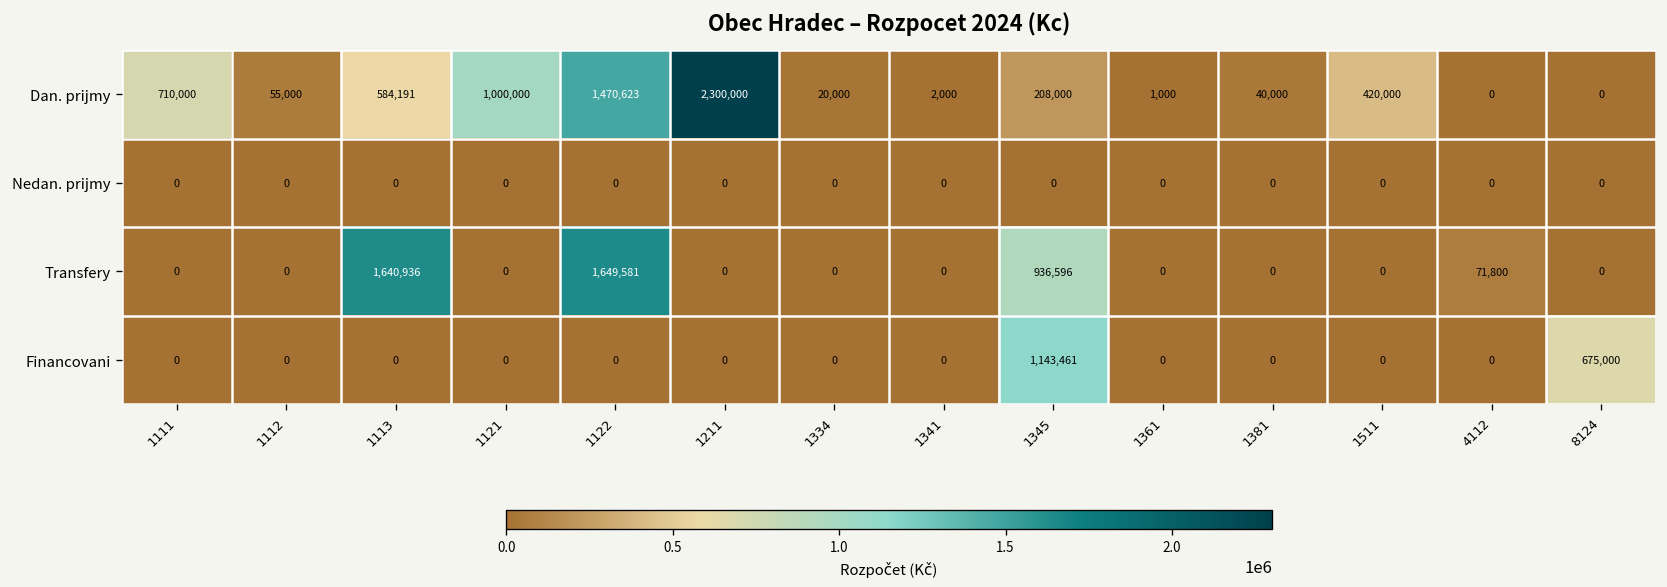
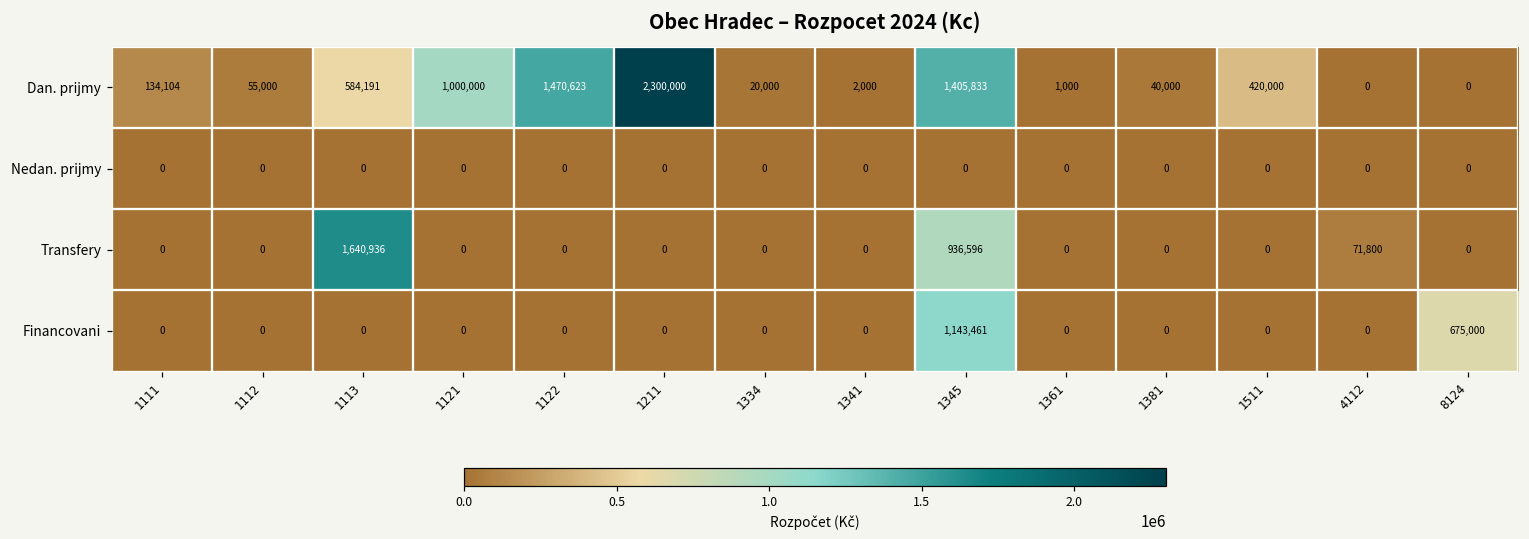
  {
    "Dan. prijmy": {
-     "1111": "710,000",
+     "1111": "134,104",
      "1112": "55,000",
      "1113": "584,191",
      "1121": "1,000,000",
      "1122": "1,470,623",
      "1211": "2,300,000",
      "1334": "20,000",
      "1341": "2,000",
-     "1345": "208,000",
+     "1345": "1,405,833",
      "1361": "1,000",
      "1381": "40,000",
      "1511": "420,000",
      "4112": "0",
      "8124": "0"
    },
    "Nedan. prijmy": {
      "1111": "0",
      "1112": "0",
      "1113": "0",
      "1121": "0",
      "1122": "0",
      "1211": "0",
      "1334": "0",
      "1341": "0",
      "1345": "0",
      "1361": "0",
      "1381": "0",
      "1511": "0",
      "4112": "0",
      "8124": "0"
    },
    "Transfery": {
      "1111": "0",
      "1112": "0",
      "1113": "1,640,936",
      "1121": "0",
-     "1122": "1,649,581",
+     "1122": "0",
      "1211": "0",
      "1334": "0",
      "1341": "0",
      "1345": "936,596",
      "1361": "0",
      "1381": "0",
      "1511": "0",
      "4112": "71,800",
      "8124": "0"
    },
    "Financovani": {
      "1111": "0",
      "1112": "0",
      "1113": "0",
      "1121": "0",
      "1122": "0",
      "1211": "0",
      "1334": "0",
      "1341": "0",
      "1345": "1,143,461",
      "1361": "0",
      "1381": "0",
      "1511": "0",
      "4112": "0",
      "8124": "675,000"
    }
  }
